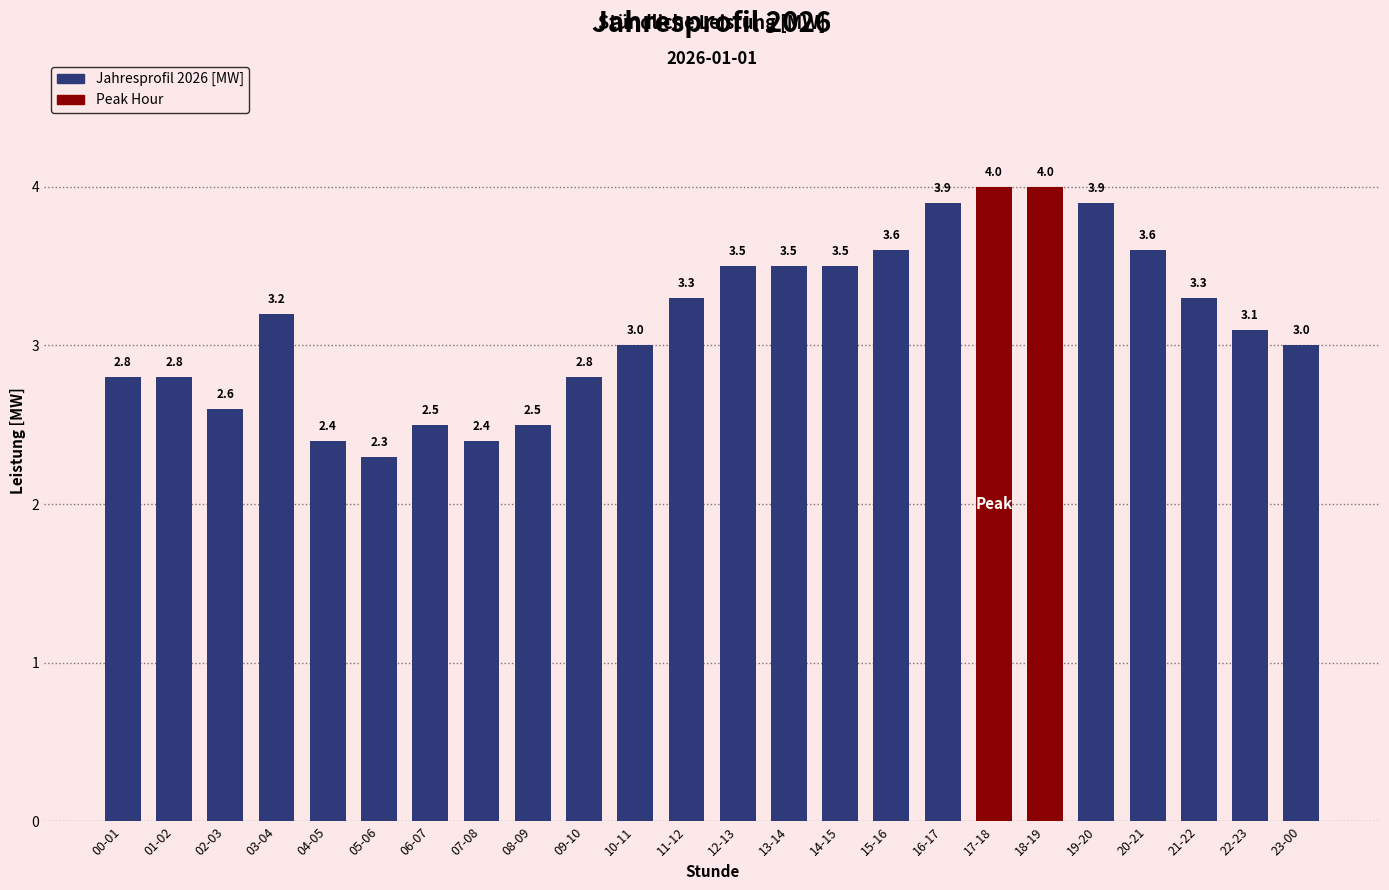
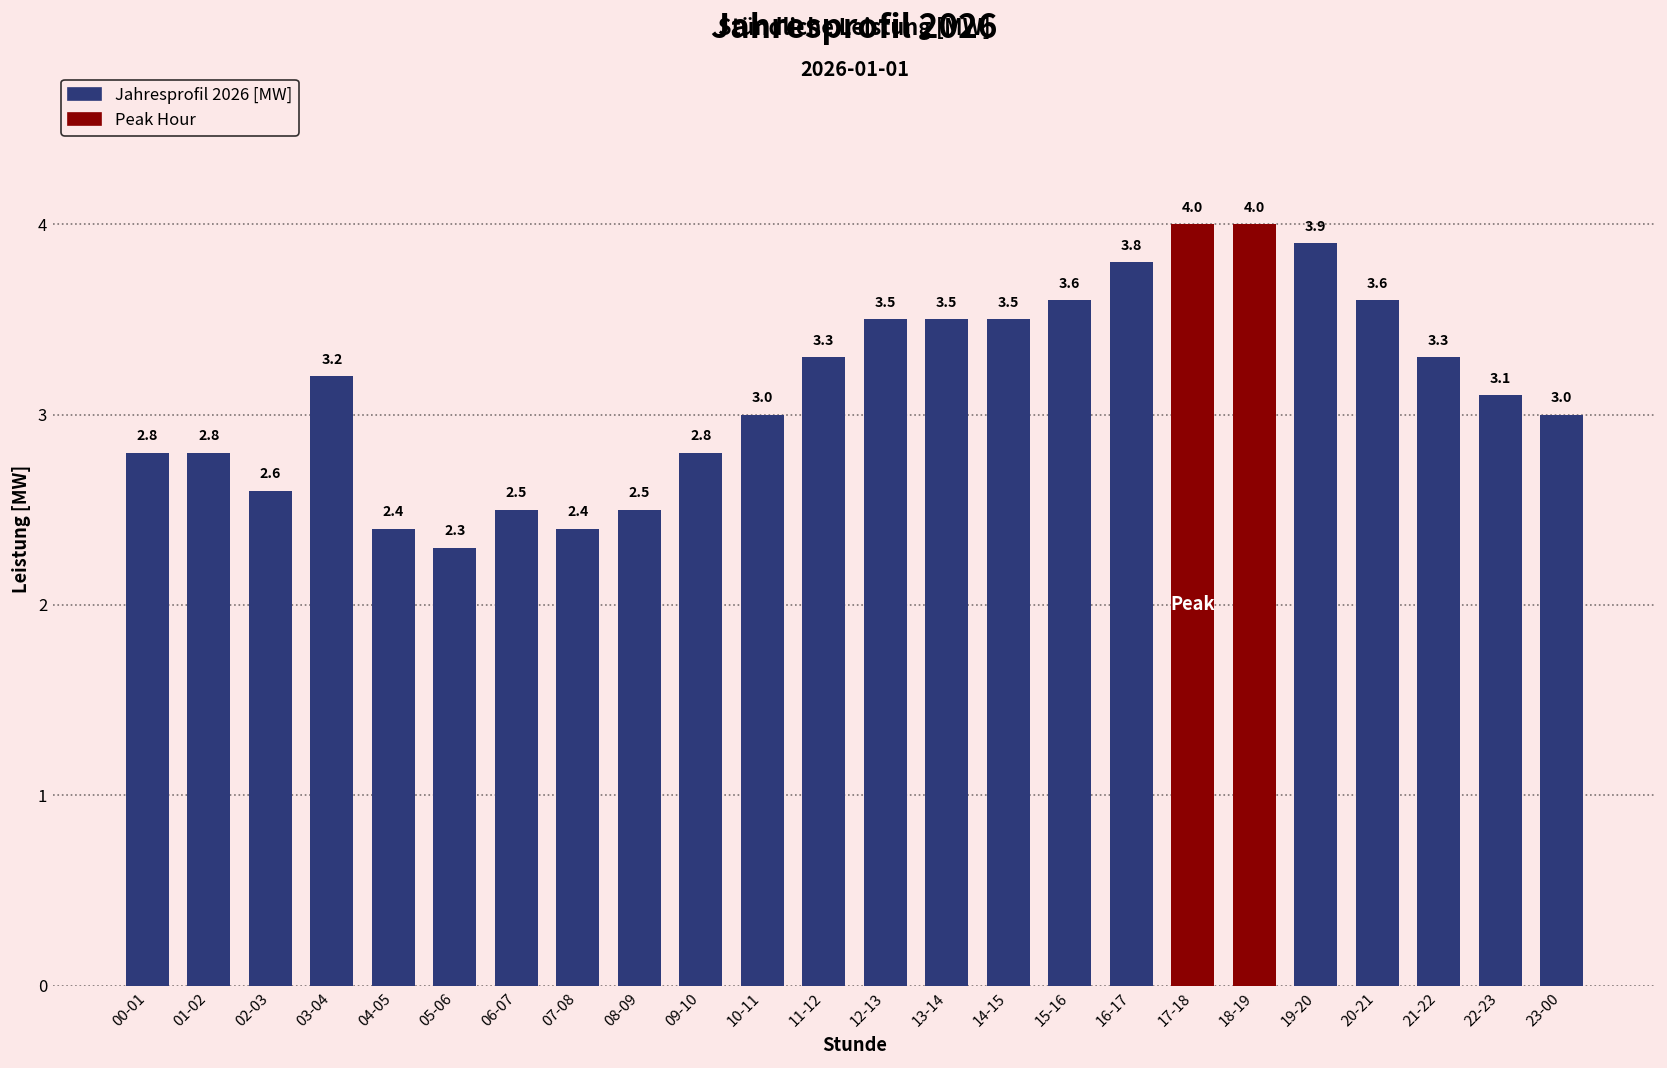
  {
    "00-01": 2.8,
    "01-02": 2.8,
    "02-03": 2.6,
    "03-04": 3.2,
    "04-05": 2.4,
    "05-06": 2.3,
    "06-07": 2.5,
    "07-08": 2.4,
    "08-09": 2.5,
    "09-10": 2.8,
    "10-11": 3.0,
    "11-12": 3.3,
    "12-13": 3.5,
    "13-14": 3.5,
    "14-15": 3.5,
    "15-16": 3.6,
-   "16-17": 3.9,
+   "16-17": 3.8,
    "17-18": 4.0,
    "18-19": 4.0,
    "19-20": 3.9,
    "20-21": 3.6,
    "21-22": 3.3,
    "22-23": 3.1,
    "23-00": 3.0
  }
